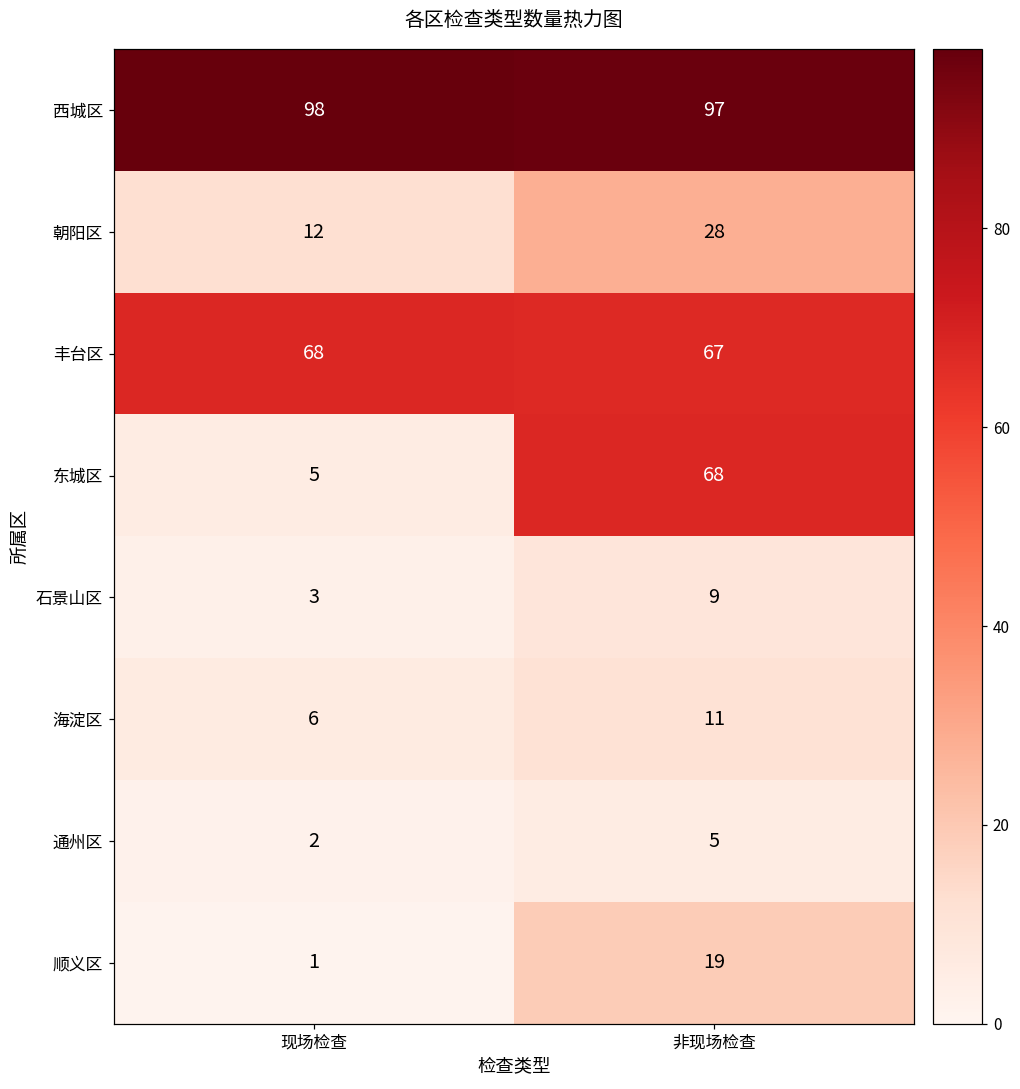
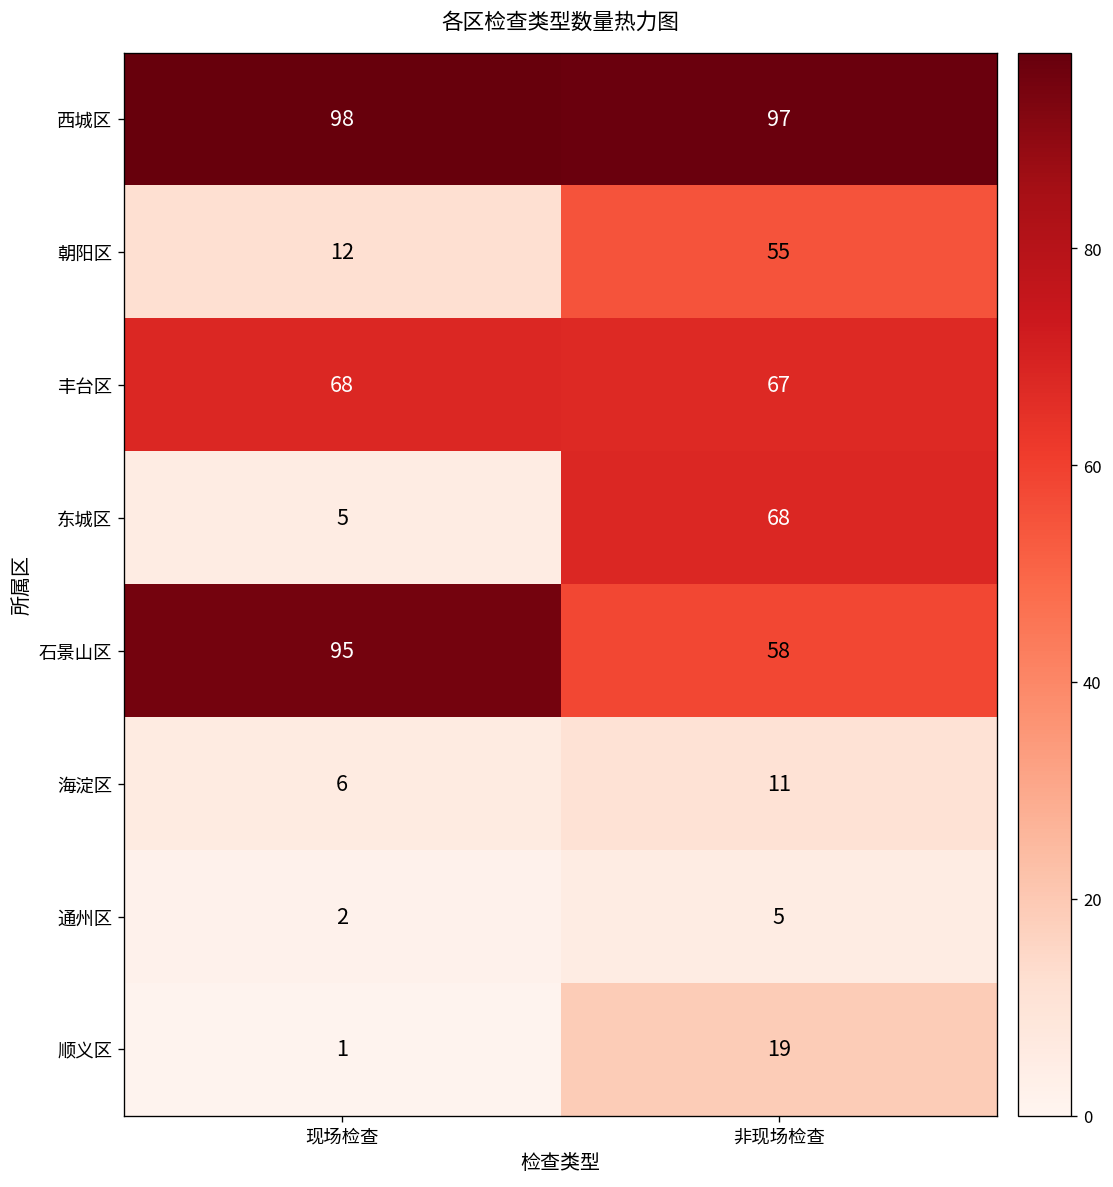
  {
    "西城区": {
      "现场检查": 98,
      "非现场检查": 97
    },
    "朝阳区": {
      "现场检查": 12,
-     "非现场检查": 28
+     "非现场检查": 55
    },
    "丰台区": {
      "现场检查": 68,
      "非现场检查": 67
    },
    "东城区": {
      "现场检查": 5,
      "非现场检查": 68
    },
    "石景山区": {
-     "现场检查": 3,
-     "非现场检查": 9
+     "现场检查": 95,
+     "非现场检查": 58
    },
    "海淀区": {
      "现场检查": 6,
      "非现场检查": 11
    },
    "通州区": {
      "现场检查": 2,
      "非现场检查": 5
    },
    "顺义区": {
      "现场检查": 1,
      "非现场检查": 19
    }
  }
